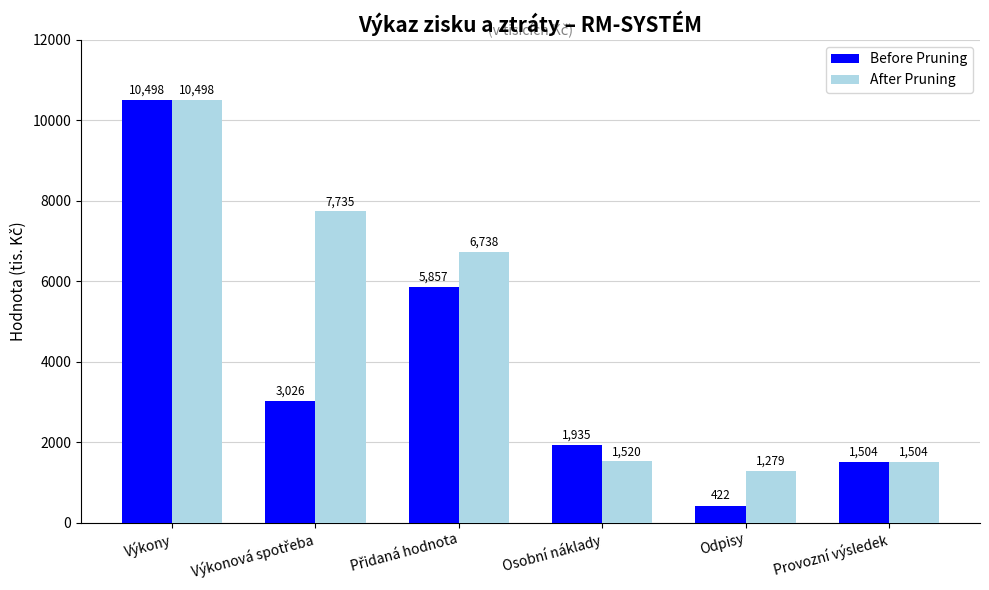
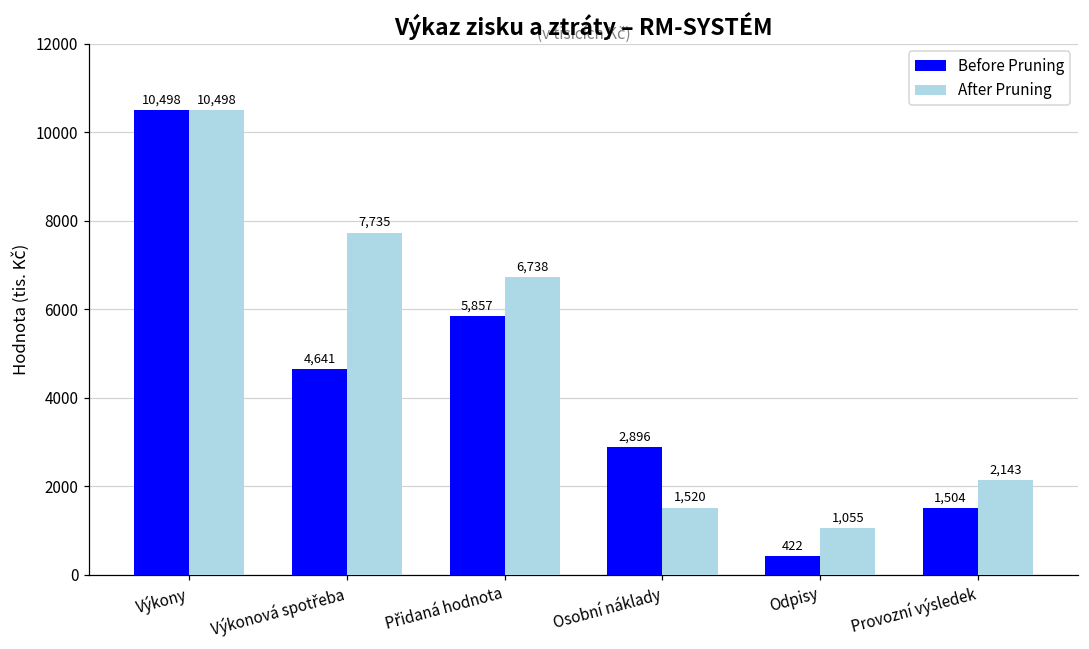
  {
    "Before Pruning": {
      "Výkony": "10,498",
-     "Výkonová spotřeba": "3,026",
+     "Výkonová spotřeba": "4,641",
      "Přidaná hodnota": "5,857",
-     "Osobní náklady": "1,935",
+     "Osobní náklady": "2,896",
      "Odpisy": "422",
      "Provozní výsledek": "1,504"
    },
    "After Pruning": {
      "Výkony": "10,498",
      "Výkonová spotřeba": "7,735",
      "Přidaná hodnota": "6,738",
      "Osobní náklady": "1,520",
-     "Odpisy": "1,279",
-     "Provozní výsledek": "1,504"
+     "Odpisy": "1,055",
+     "Provozní výsledek": "2,143"
    }
  }
